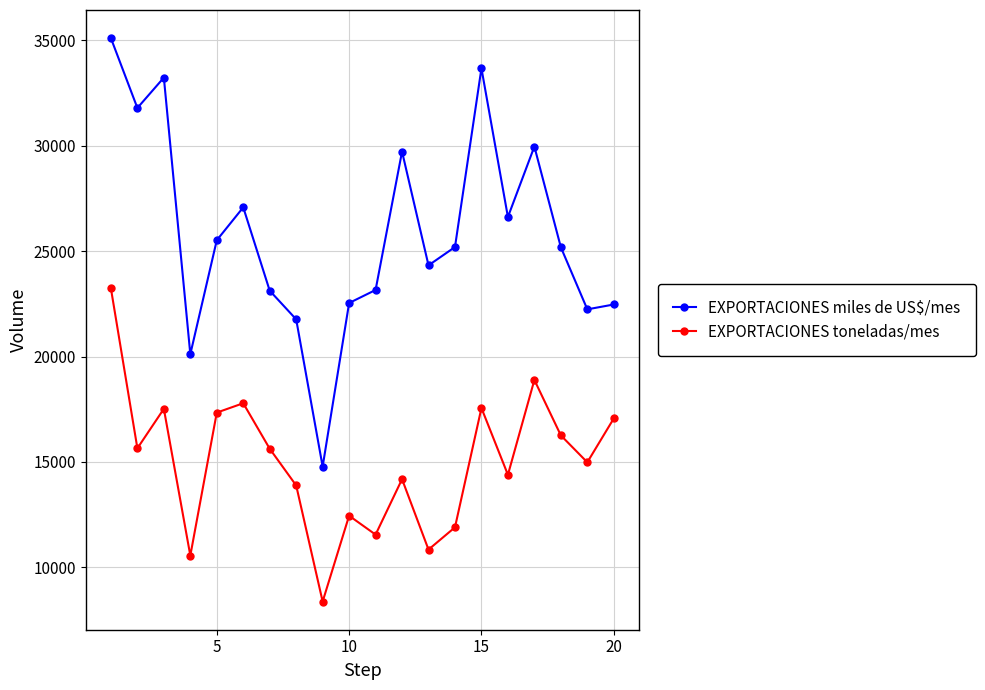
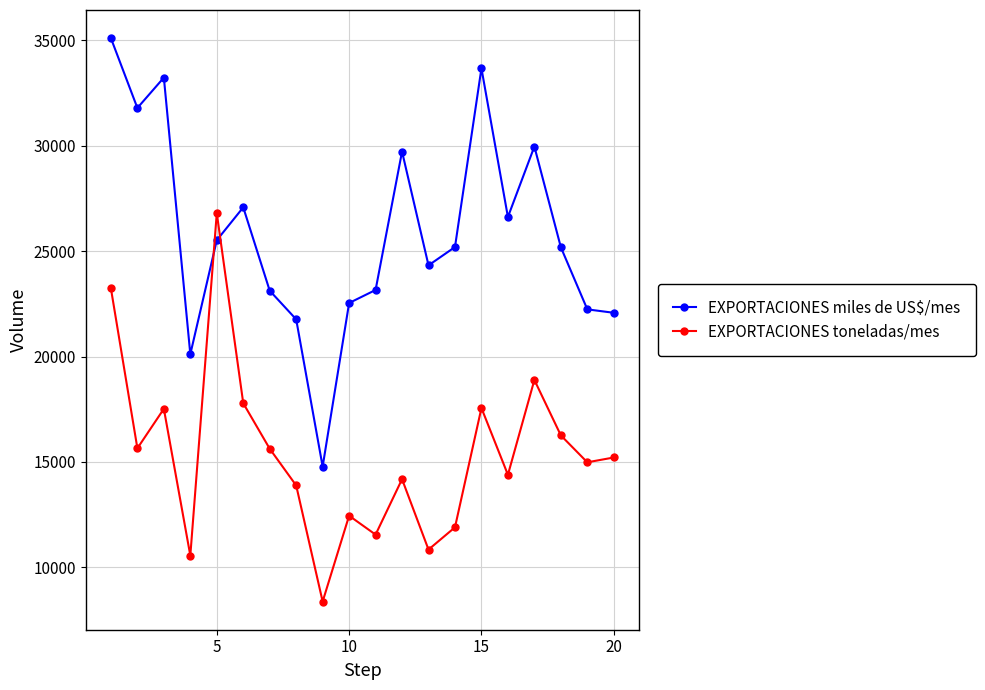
  {
    "EXPORTACIONES miles de US$/mes": {
      "5": 25500,
      "10": 22500,
      "15": 33700,
-     "20": 22500
+     "20": 22100
    },
    "EXPORTACIONES toneladas/mes": {
-     "5": 17300,
+     "5": 26800,
      "10": 12500,
      "15": 17600,
-     "20": 17100
+     "20": 15200
    }
  }
